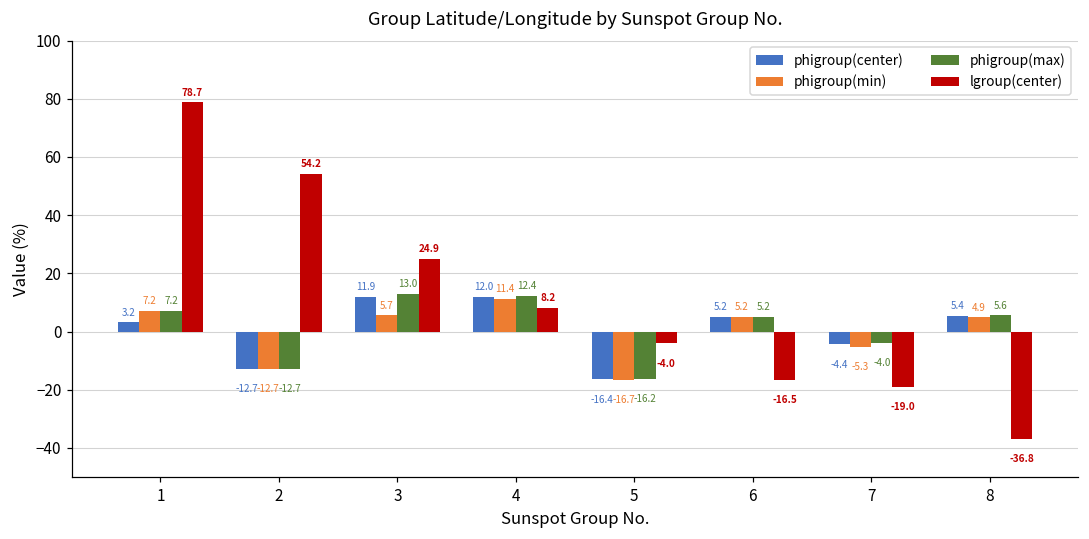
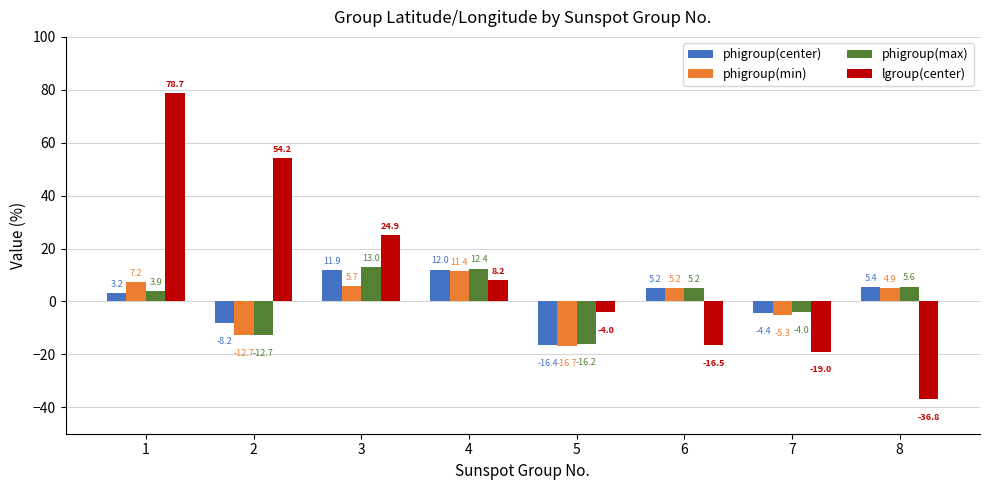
  {
    "phigroup(center)": {
      "1": 3.2,
-     "2": -12.7,
+     "2": -8.2,
      "3": 11.9,
      "4": 12.0,
      "5": -16.4,
      "6": 5.2,
      "7": -4.4,
      "8": 5.4
    },
    "phigroup(min)": {
      "1": 7.2,
      "2": -12.7,
      "3": 5.7,
      "4": 11.4,
      "5": -16.7,
      "6": 5.2,
      "7": -5.3,
      "8": 4.9
    },
    "phigroup(max)": {
-     "1": 7.2,
+     "1": 3.9,
      "2": -12.7,
      "3": 13.0,
      "4": 12.4,
      "5": -16.2,
      "6": 5.2,
      "7": -4.0,
      "8": 5.6
    },
    "lgroup(center)": {
      "1": 78.7,
      "2": 54.2,
      "3": 24.9,
      "4": 8.2,
      "5": -4.0,
      "6": -16.5,
      "7": -19.0,
      "8": -36.8
    }
  }
